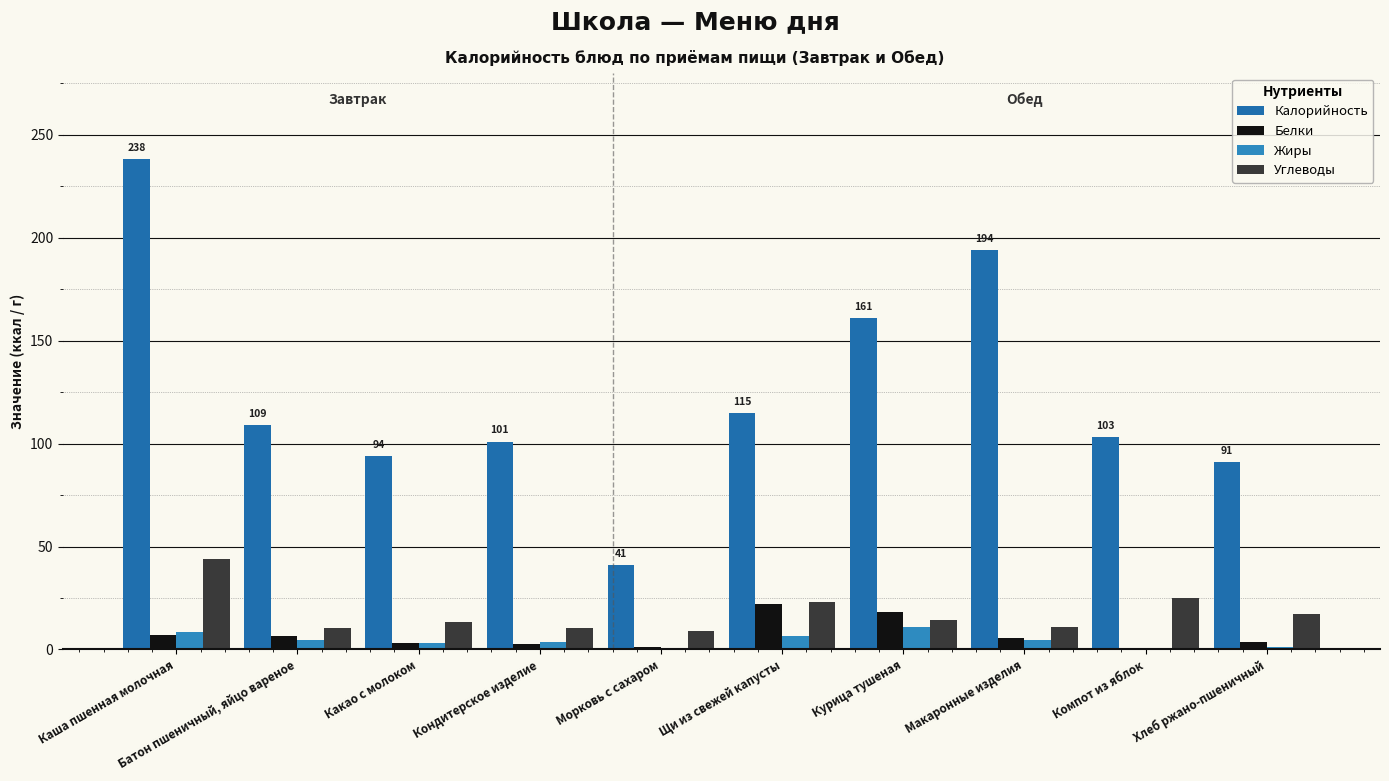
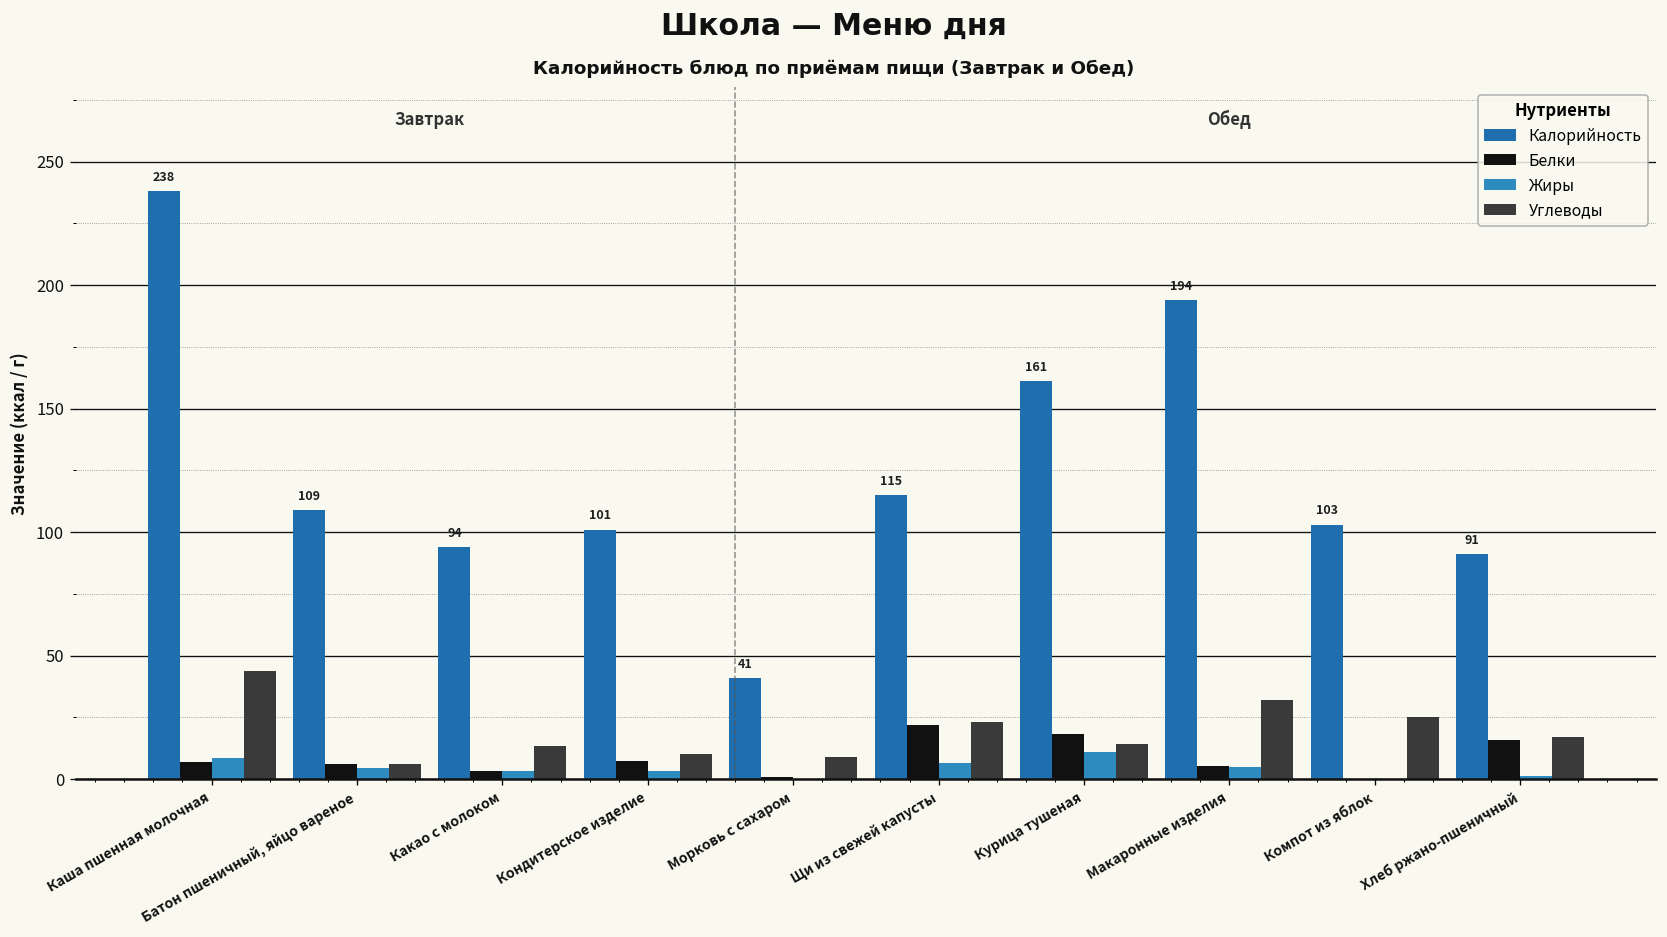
  {
    "Белки": {
      "Каша пшенная молочная": 7,
      "Батон пшеничный, яйцо вареное": 6,
      "Какао с молоком": 3,
-     "Кондитерское изделие": 3,
+     "Кондитерское изделие": 7,
      "Щи из свежей капусты": 22,
      "Курица тушеная": 18,
      "Макаронные изделия": 5,
-     "Хлеб ржано-пшеничный": 3
+     "Хлеб ржано-пшеничный": 16
    },
    "Углеводы": {
      "Каша пшенная молочная": 44,
-     "Батон пшеничный, яйцо вареное": 11,
+     "Батон пшеничный, яйцо вареное": 6,
      "Какао с молоком": 14,
      "Кондитерское изделие": 10,
      "Морковь с сахаром": 9,
      "Щи из свежей капусты": 23,
      "Курица тушеная": 14,
-     "Макаронные изделия": 11,
+     "Макаронные изделия": 32,
      "Компот из яблок": 25,
      "Хлеб ржано-пшеничный": 17
    }
  }
